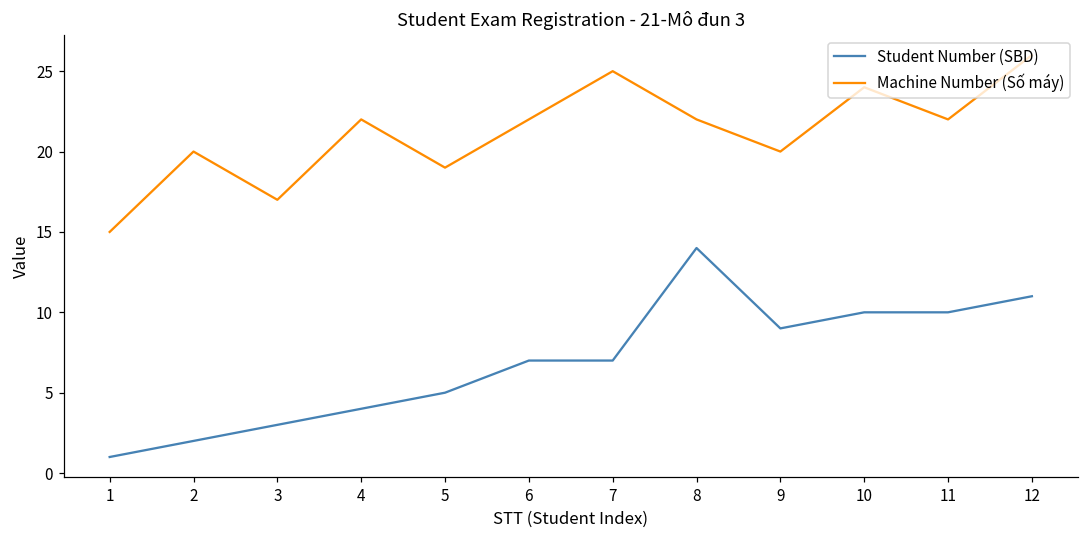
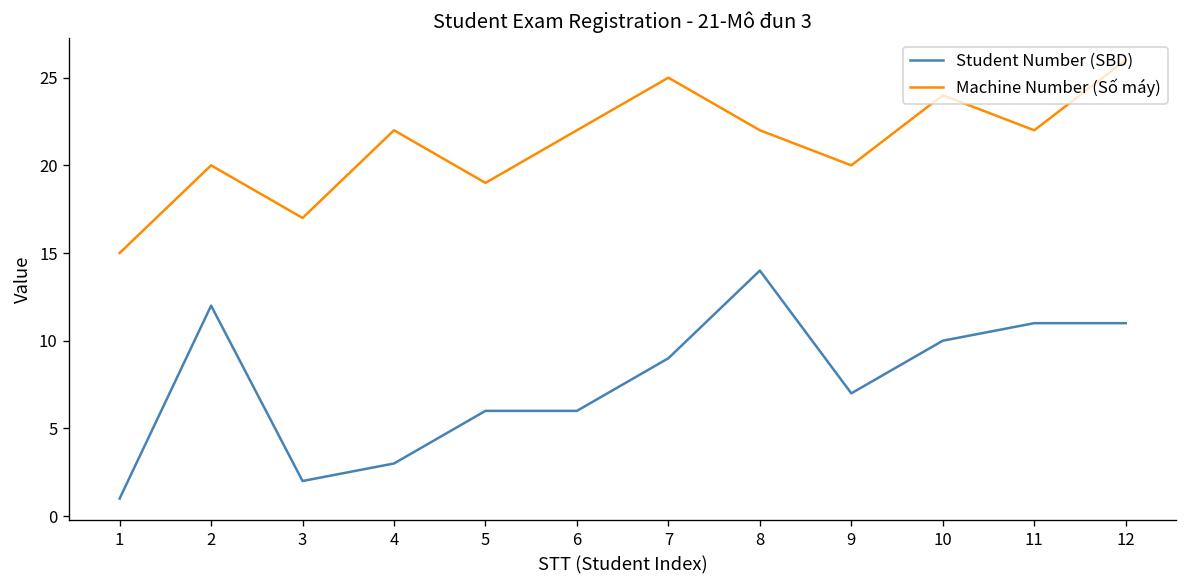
  {
    "Student Number (SBD)": {
      "1": 1,
-     "2": 2,
-     "3": 3,
-     "4": 4,
-     "5": 5,
-     "6": 7,
-     "7": 7,
+     "2": 12,
+     "3": 2,
+     "4": 3,
+     "5": 6,
+     "6": 6,
+     "7": 9,
      "8": 14,
-     "9": 9,
+     "9": 7,
      "10": 10,
-     "11": 10,
+     "11": 11,
      "12": 11
    },
    "Machine Number (Số máy)": {
      "1": 15,
      "2": 20,
      "3": 17,
      "4": 22,
      "5": 19,
      "6": 22,
      "7": 25,
      "8": 22,
      "9": 20,
      "11": 22
    }
  }
